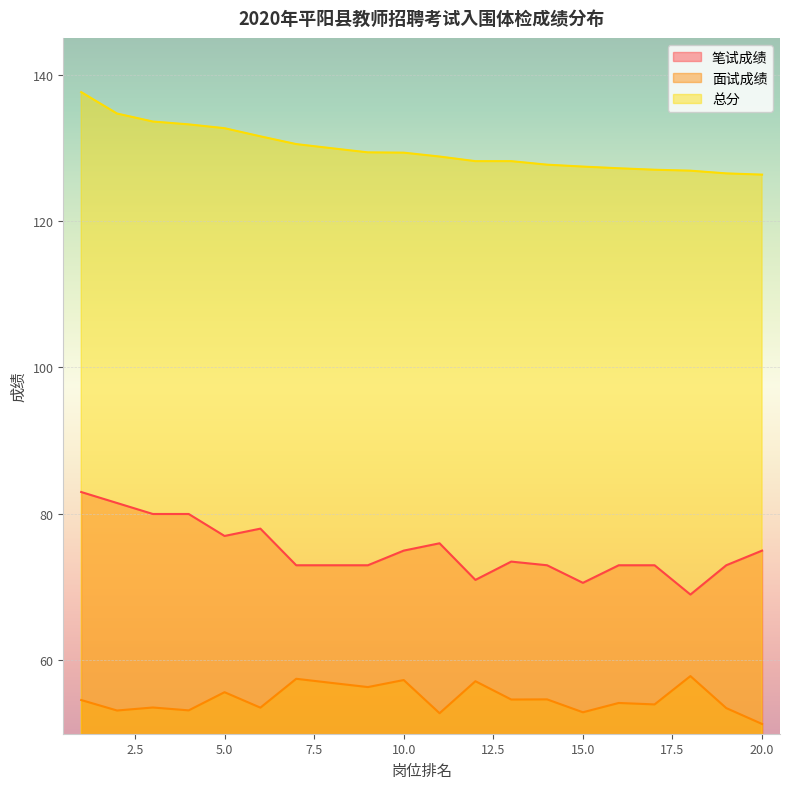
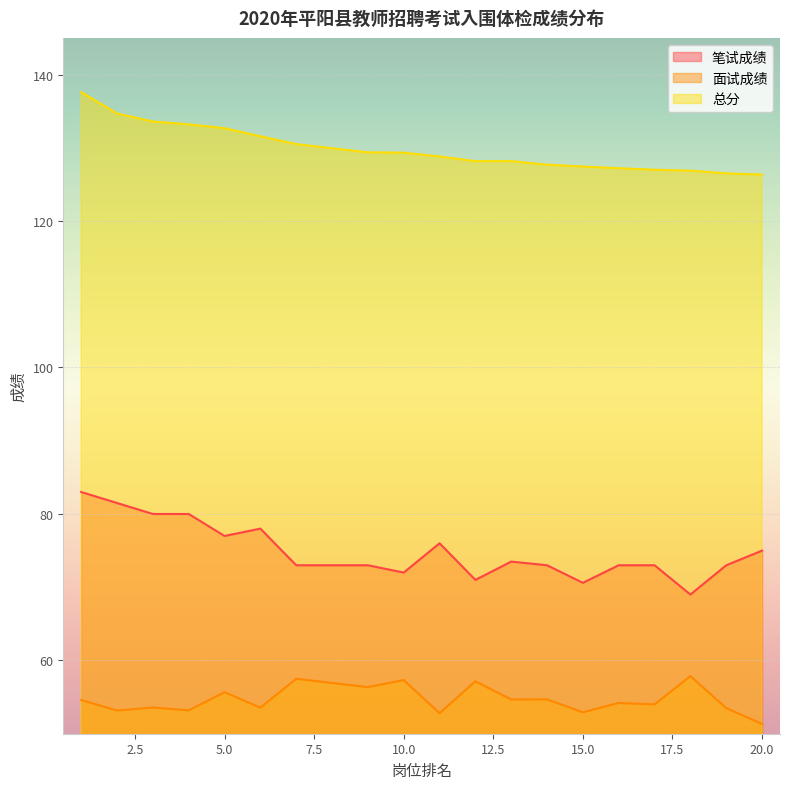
  {
    "笔试成绩": {
      "5.0": 77,
-     "10.0": 75,
+     "10.0": 72,
      "15.0": 71,
      "20.0": 75
    }
  }
